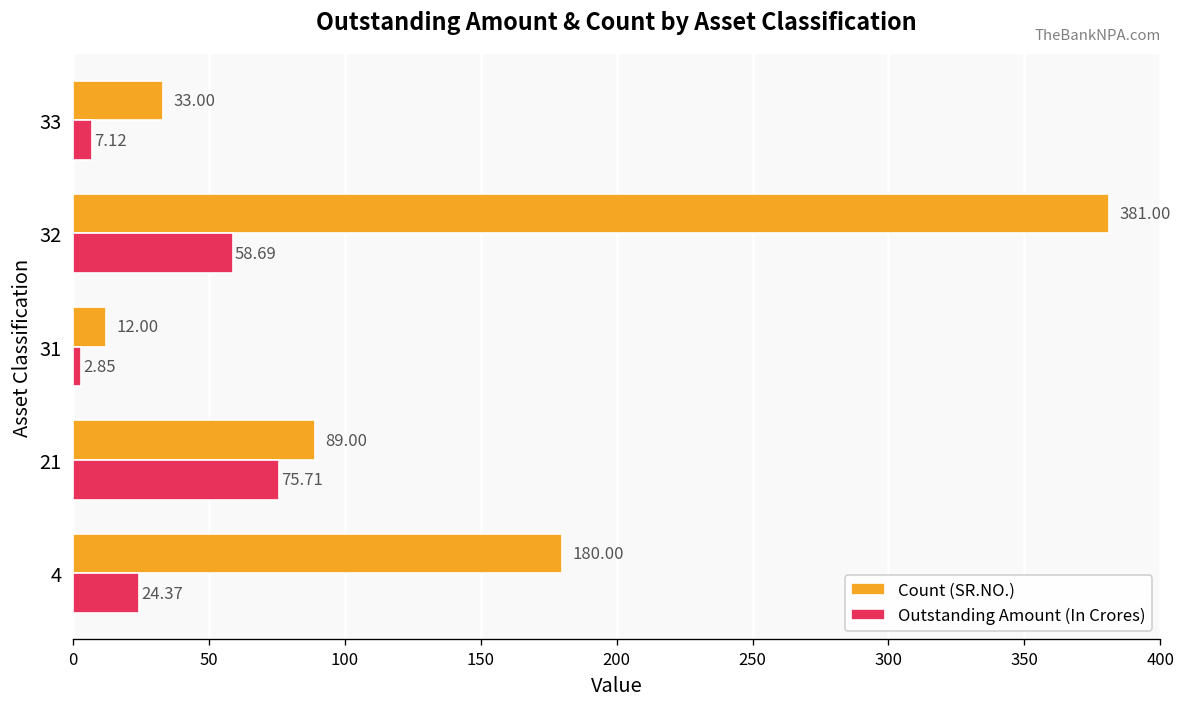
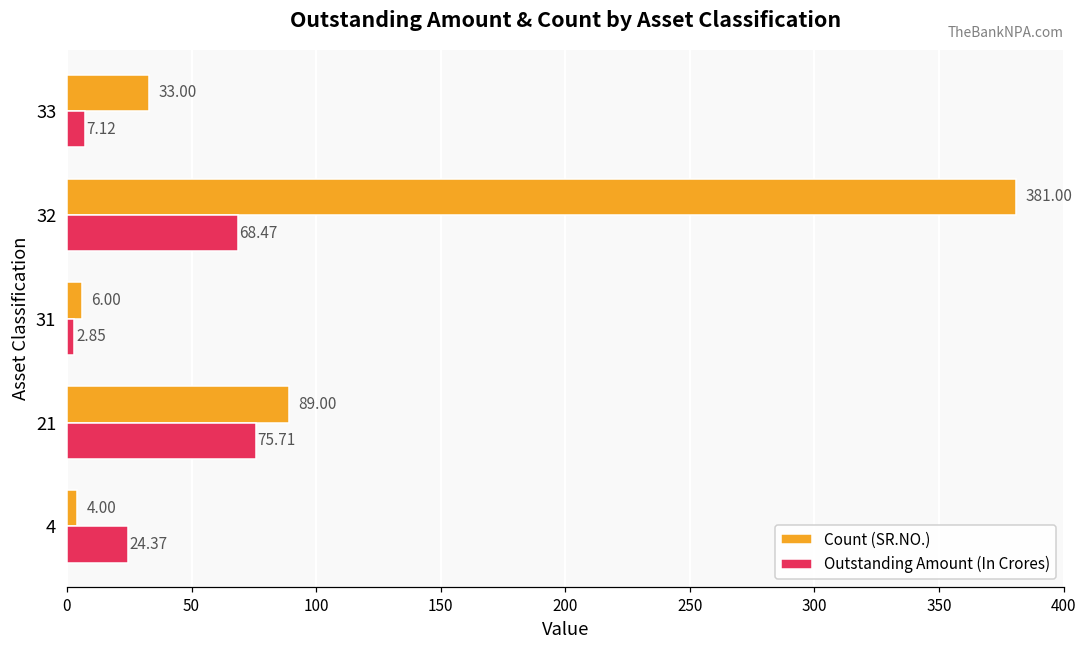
  {
    "Count (SR.NO.)": {
      "33": 33.00,
      "32": 381.00,
-     "31": 12.00,
+     "31": 6.00,
      "21": 89.00,
-     "4": 180.00
+     "4": 4.00
    },
    "Outstanding Amount (In Crores)": {
      "33": 7.12,
-     "32": 58.69,
+     "32": 68.47,
      "31": 2.85,
      "21": 75.71,
      "4": 24.37
    }
  }
